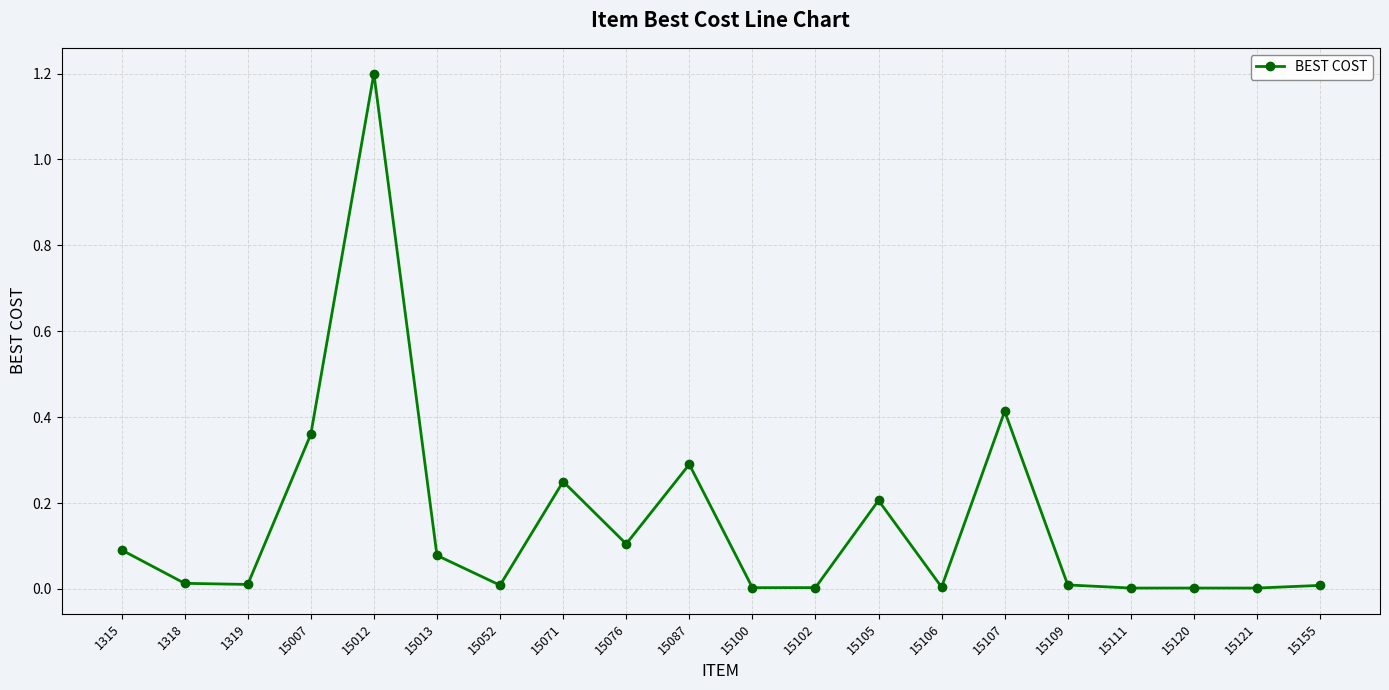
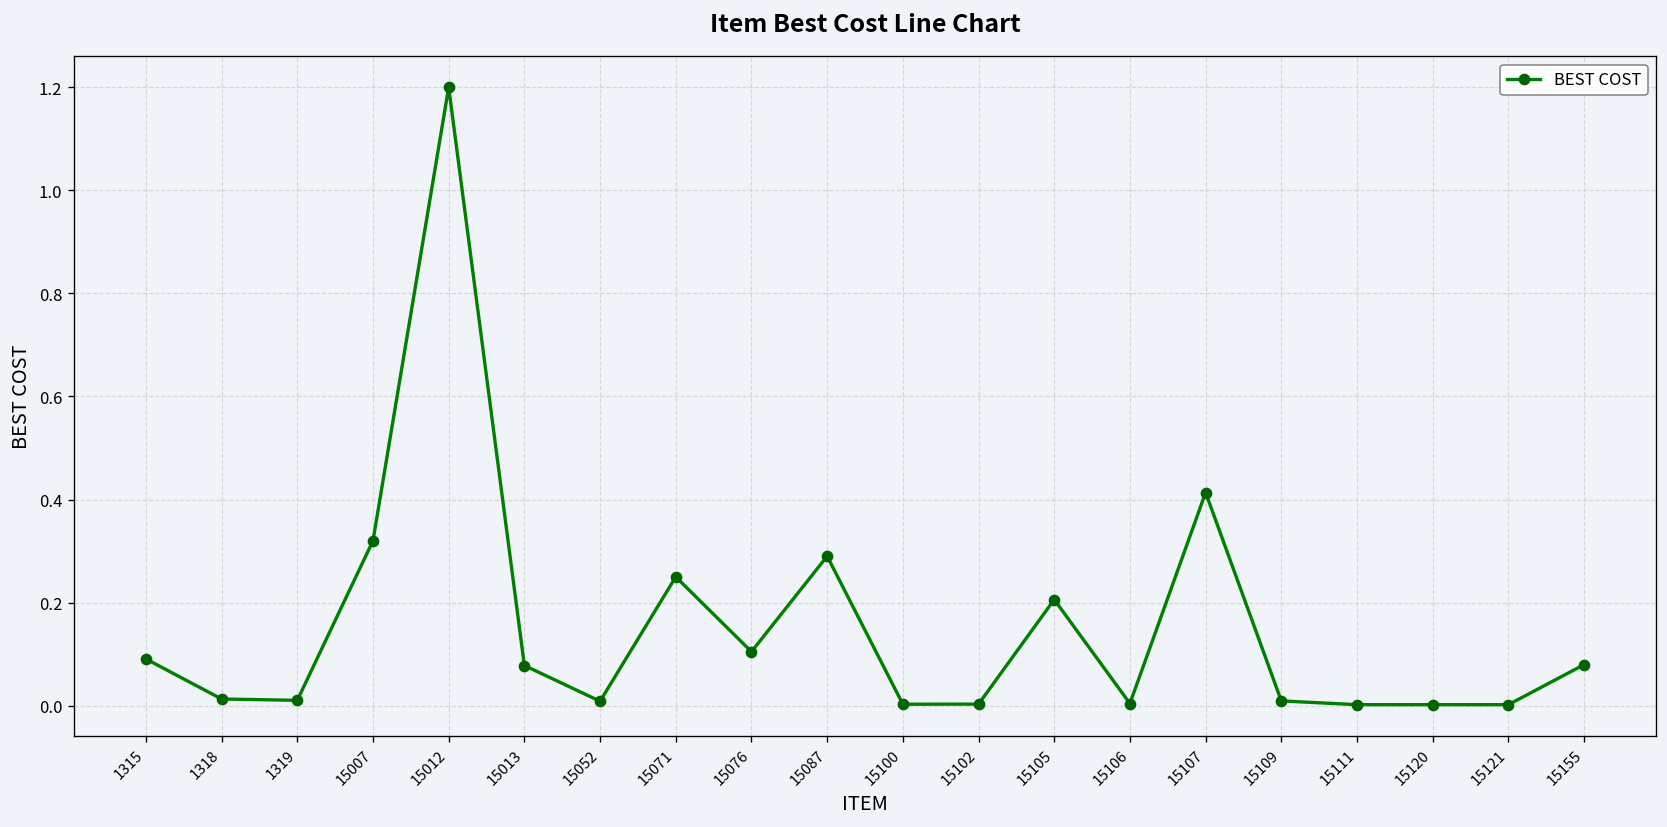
  {
    "1315": 0.09,
    "1318": 0.01,
    "1319": 0.01,
-   "15007": 0.36,
+   "15007": 0.32,
    "15012": 1.20,
    "15013": 0.08,
    "15052": 0.01,
    "15071": 0.25,
    "15076": 0.10,
    "15087": 0.29,
    "15100": 0.00,
    "15102": 0.00,
    "15105": 0.21,
    "15106": 0.00,
    "15107": 0.41,
    "15109": 0.01,
    "15111": 0.00,
    "15120": 0.00,
    "15121": 0.00,
-   "15155": 0.01
+   "15155": 0.08
  }
